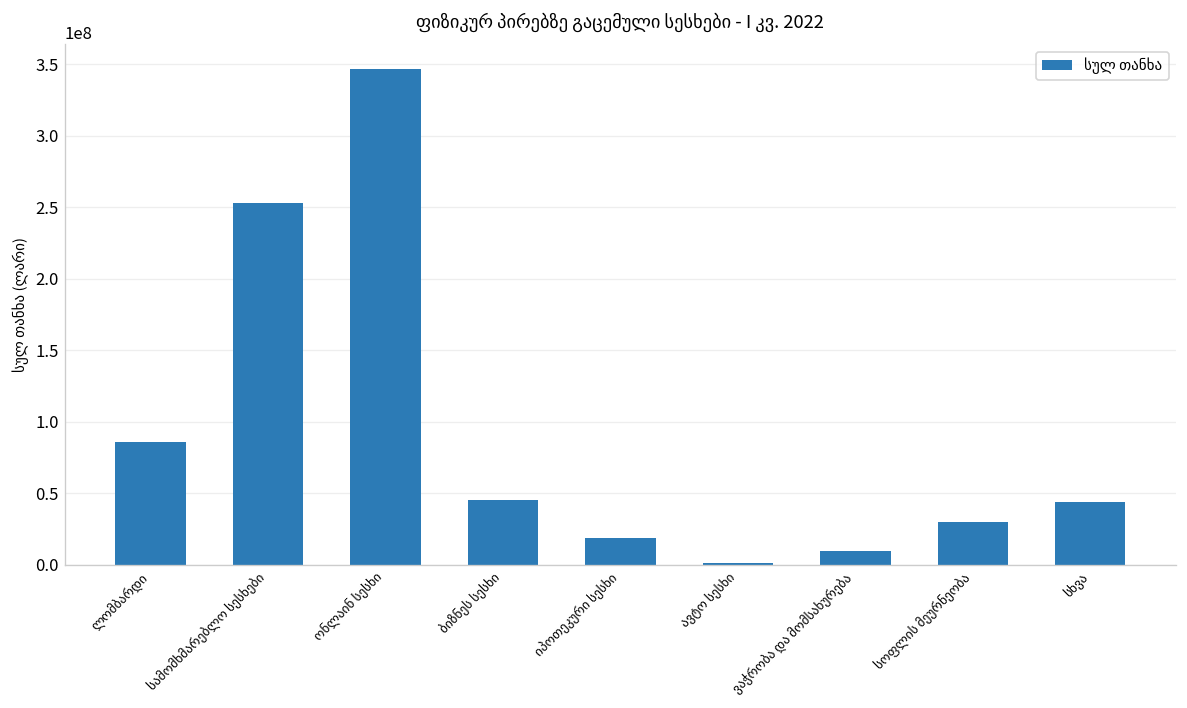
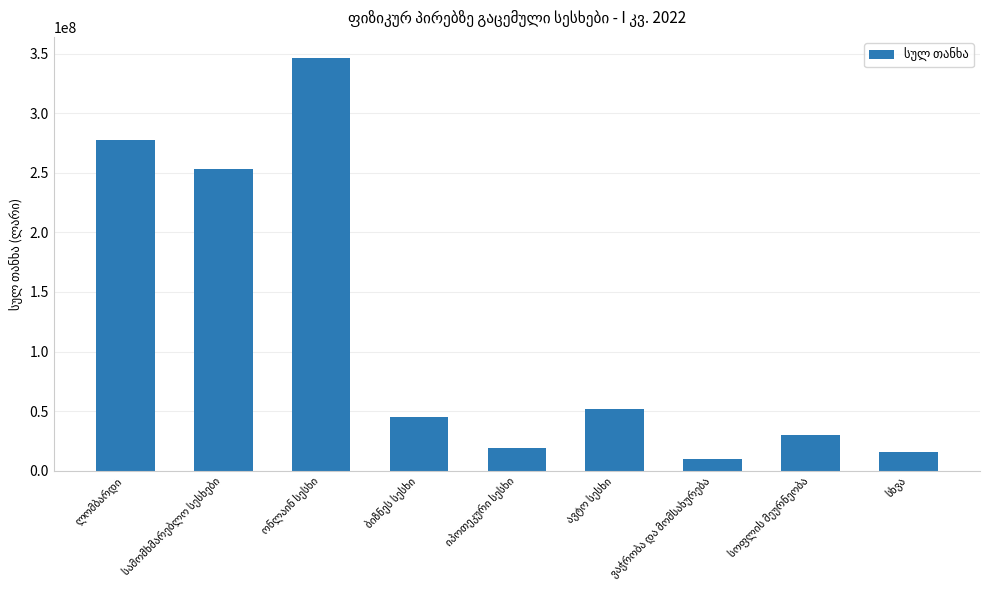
  {
-   "ლომბარდი": 86000000,
+   "ლომბარდი": 278000000,
    "სამომხმარებლო სესხები": 253000000,
    "ონლაინ სესხი": 347000000,
    "ბიზნეს სესხი": 45000000,
    "იპოთეკური სესხი": 19000000,
-   "ავტო სესხი": 1000000,
+   "ავტო სესხი": 52000000,
    "ვაჭრობა და მომსახურება": 10000000,
    "სოფლის მეურნეობა": 30000000,
-   "სხვა": 44000000
+   "სხვა": 16000000
  }
